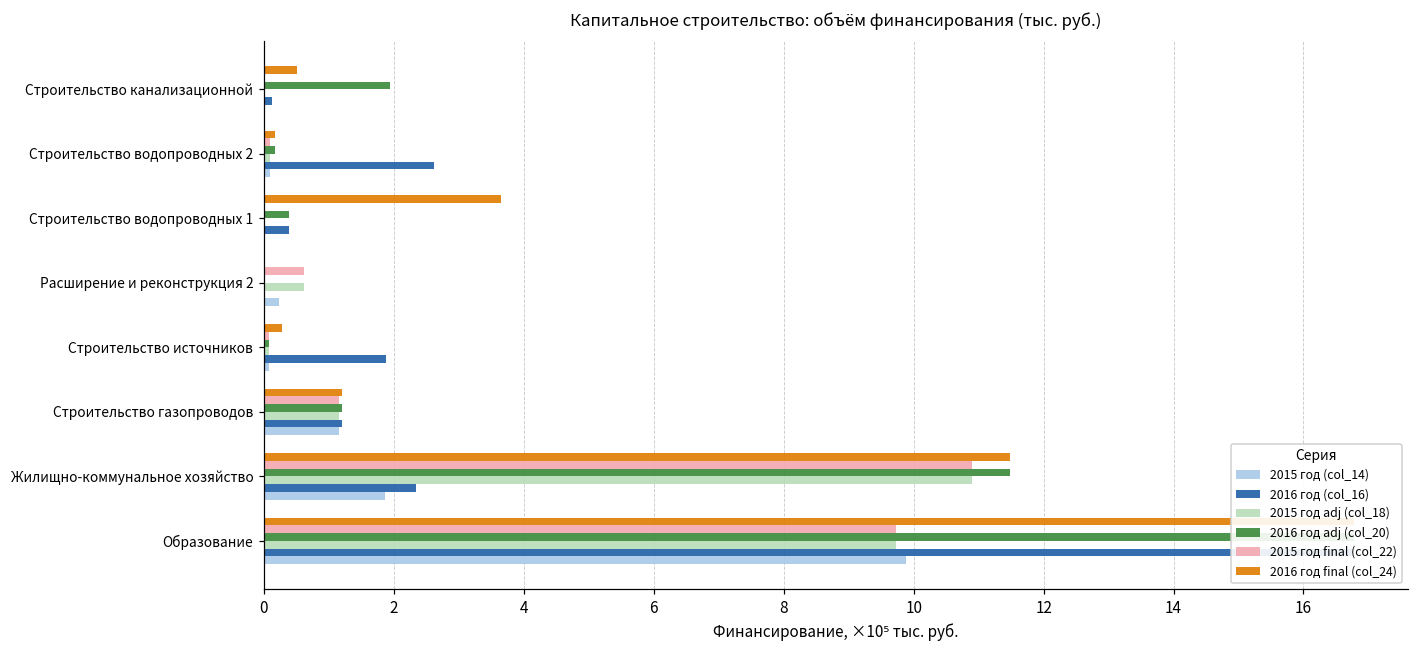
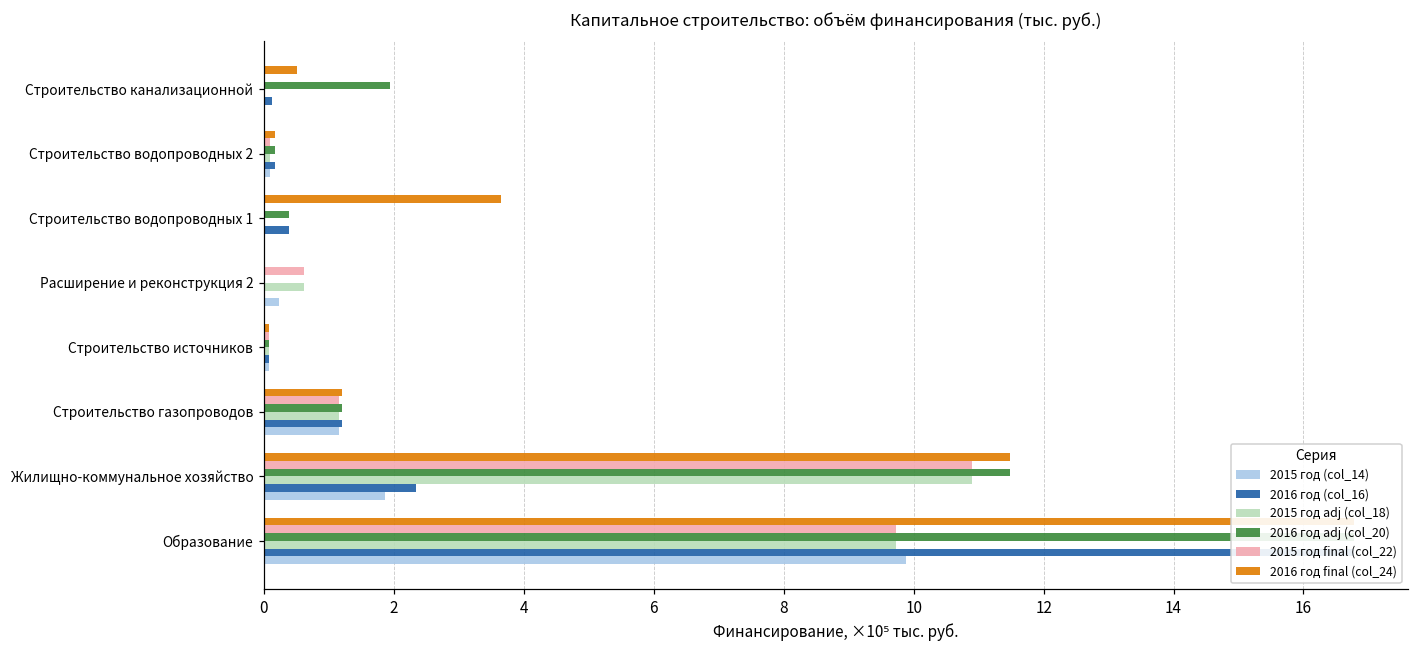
  {
    "2016 год (col_16)": {
      "Строительство канализационной": 0.1,
-     "Строительство водопроводных 2": 2.6,
+     "Строительство водопроводных 2": 0.2,
      "Строительство водопроводных 1": 0.4,
      "Расширение и реконструкция 2": 0.0,
-     "Строительство источников": 1.9,
+     "Строительство источников": 0.1,
      "Строительство газопроводов": 1.2,
      "Жилищно-коммунальное хозяйство": 2.3
    },
    "2016 год adj (col_20)": {
      "Строительство канализационной": 1.9,
      "Строительство водопроводных 2": 0.2,
      "Строительство водопроводных 1": 0.4,
      "Расширение и реконструкция 2": 0.0,
      "Строительство источников": 0.1,
      "Строительство газопроводов": 1.2,
      "Жилищно-коммунальное хозяйство": 11.5
    },
    "2015 год final (col_22)": {
      "Строительство канализационной": 0.0,
      "Строительство водопроводных 2": 0.1,
      "Расширение и реконструкция 2": 0.6,
      "Строительство источников": 0.1,
      "Строительство газопроводов": 1.2,
      "Жилищно-коммунальное хозяйство": 10.9,
      "Образование": 9.7
    },
    "2016 год final (col_24)": {
      "Строительство канализационной": 0.5,
      "Строительство водопроводных 2": 0.2,
      "Строительство водопроводных 1": 3.6,
      "Расширение и реконструкция 2": 0.0,
-     "Строительство источников": 0.3,
+     "Строительство источников": 0.1,
      "Строительство газопроводов": 1.2,
      "Жилищно-коммунальное хозяйство": 11.5
    }
  }
